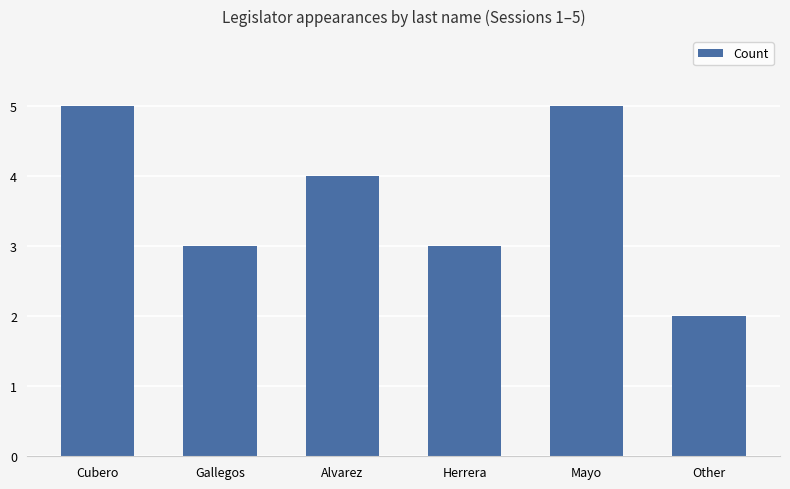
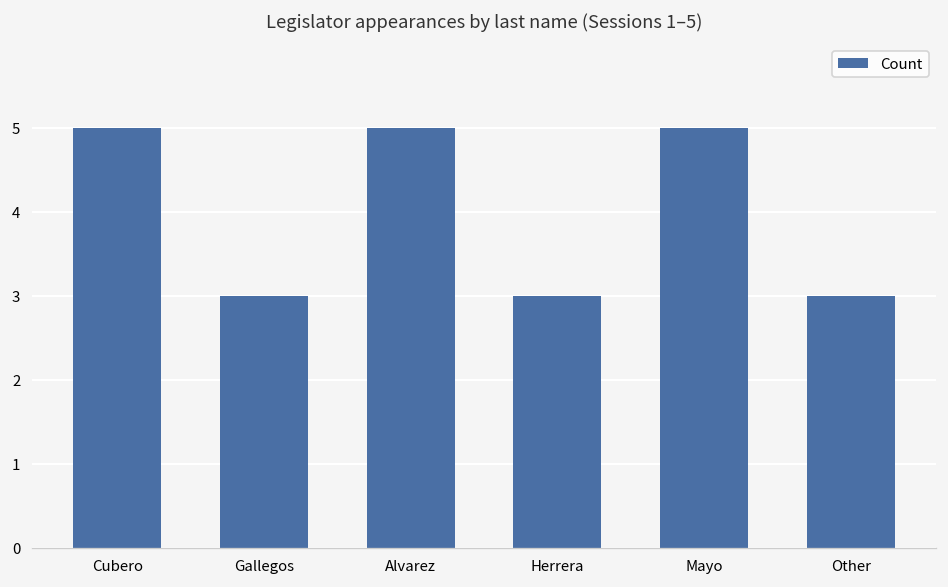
  {
    "Cubero": 5,
    "Gallegos": 3,
-   "Alvarez": 4,
+   "Alvarez": 5,
    "Herrera": 3,
    "Mayo": 5,
-   "Other": 2
+   "Other": 3
  }
